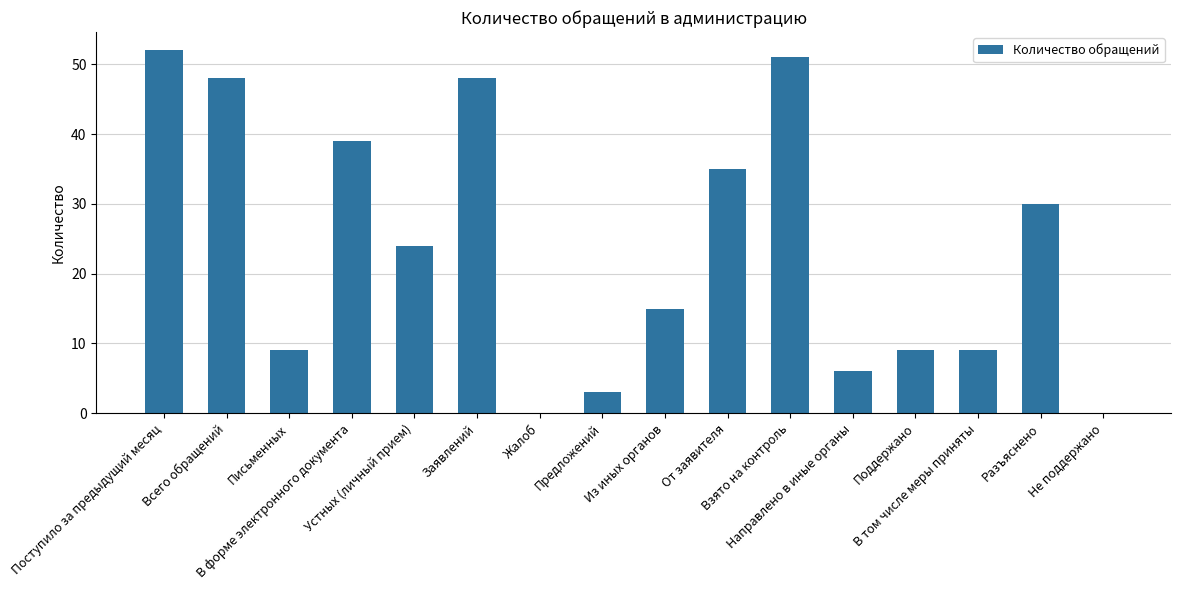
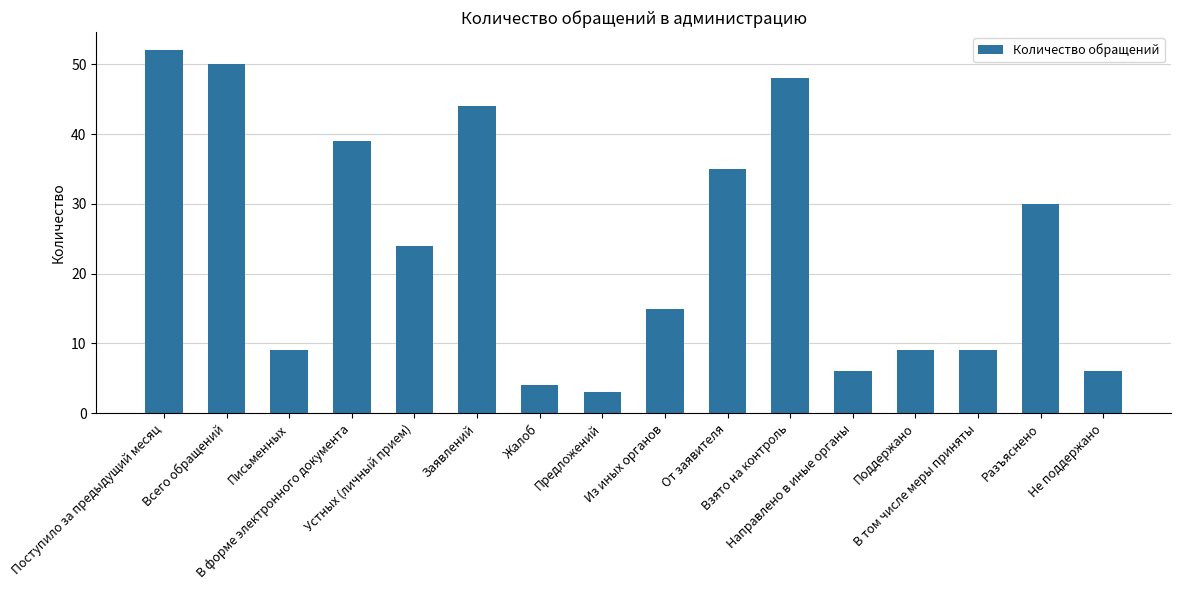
  {
    "Поступило за предыдущий месяц": 52,
-   "Всего обращений": 48,
+   "Всего обращений": 50,
    "Письменных": 9,
    "В форме электронного документа": 39,
    "Устных (личный прием)": 24,
-   "Заявлений": 48,
-   "Жалоб": 0,
+   "Заявлений": 44,
+   "Жалоб": 4,
    "Предложений": 3,
    "Из иных органов": 15,
    "От заявителя": 35,
-   "Взято на контроль": 51,
+   "Взято на контроль": 48,
    "Направлено в иные органы": 6,
    "Поддержано": 9,
    "В том числе меры приняты": 9,
    "Разъяснено": 30,
-   "Не поддержано": 0
+   "Не поддержано": 6
  }
